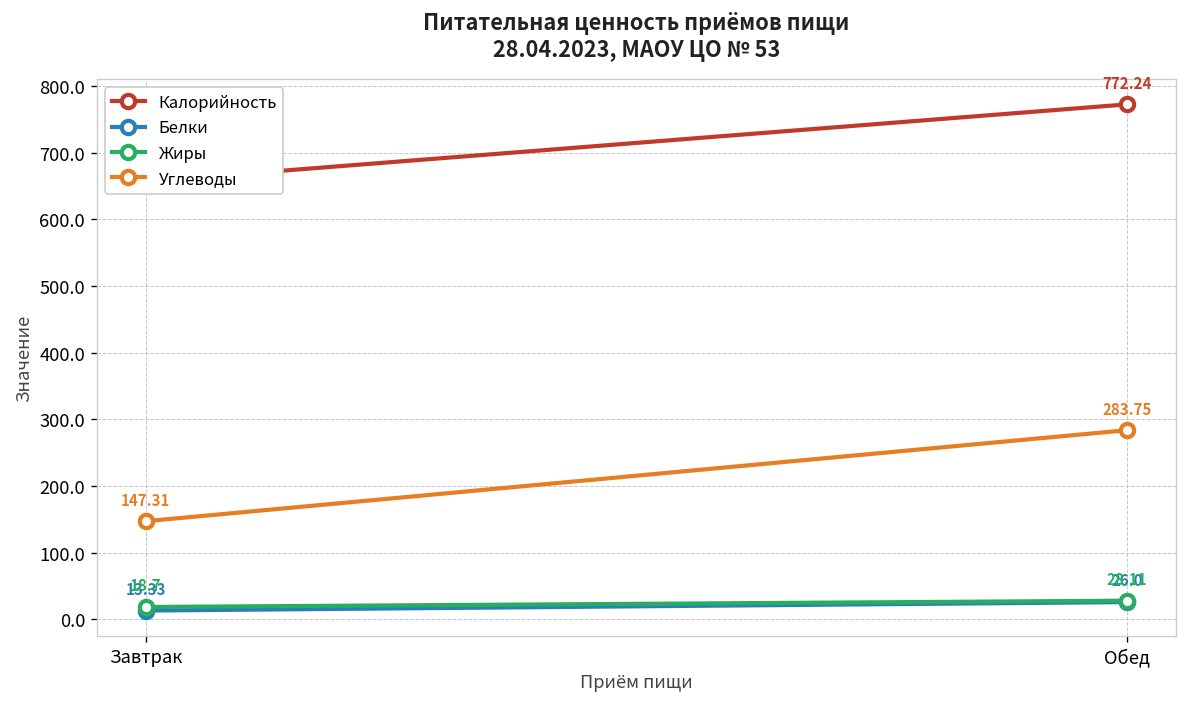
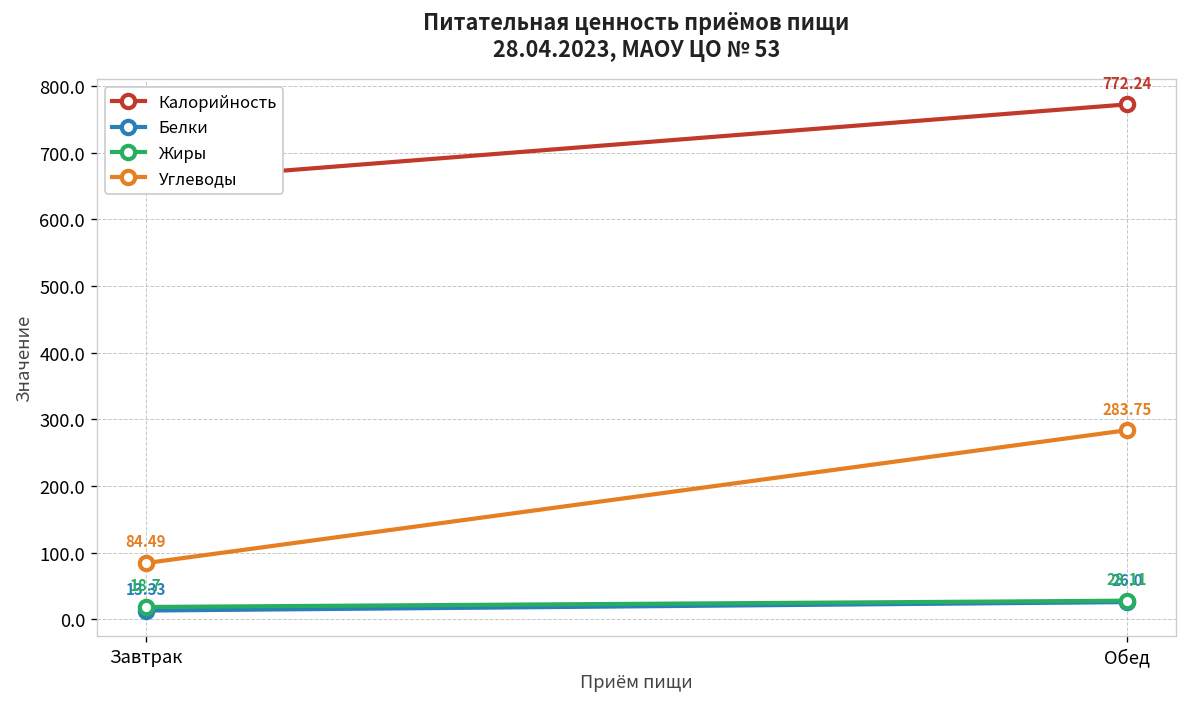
  {
    "Калорийность": {
      "Обед": 772.24
    },
    "Углеводы": {
-     "Завтрак": 147.31,
+     "Завтрак": 84.49,
      "Обед": 283.75
    }
  }
